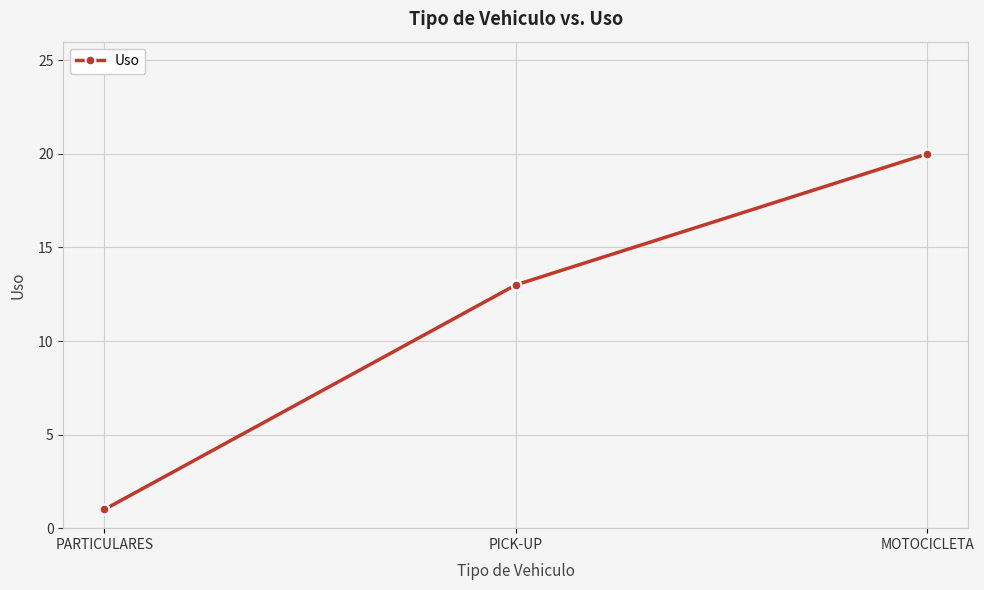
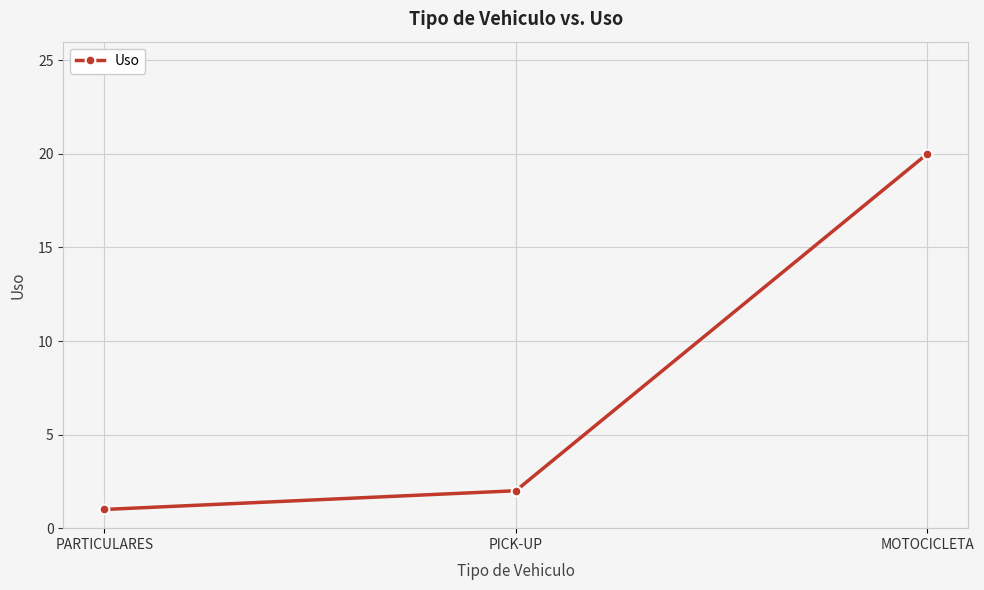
  {
    "PARTICULARES": 1,
-   "PICK-UP": 13,
+   "PICK-UP": 2,
    "MOTOCICLETA": 20
  }
